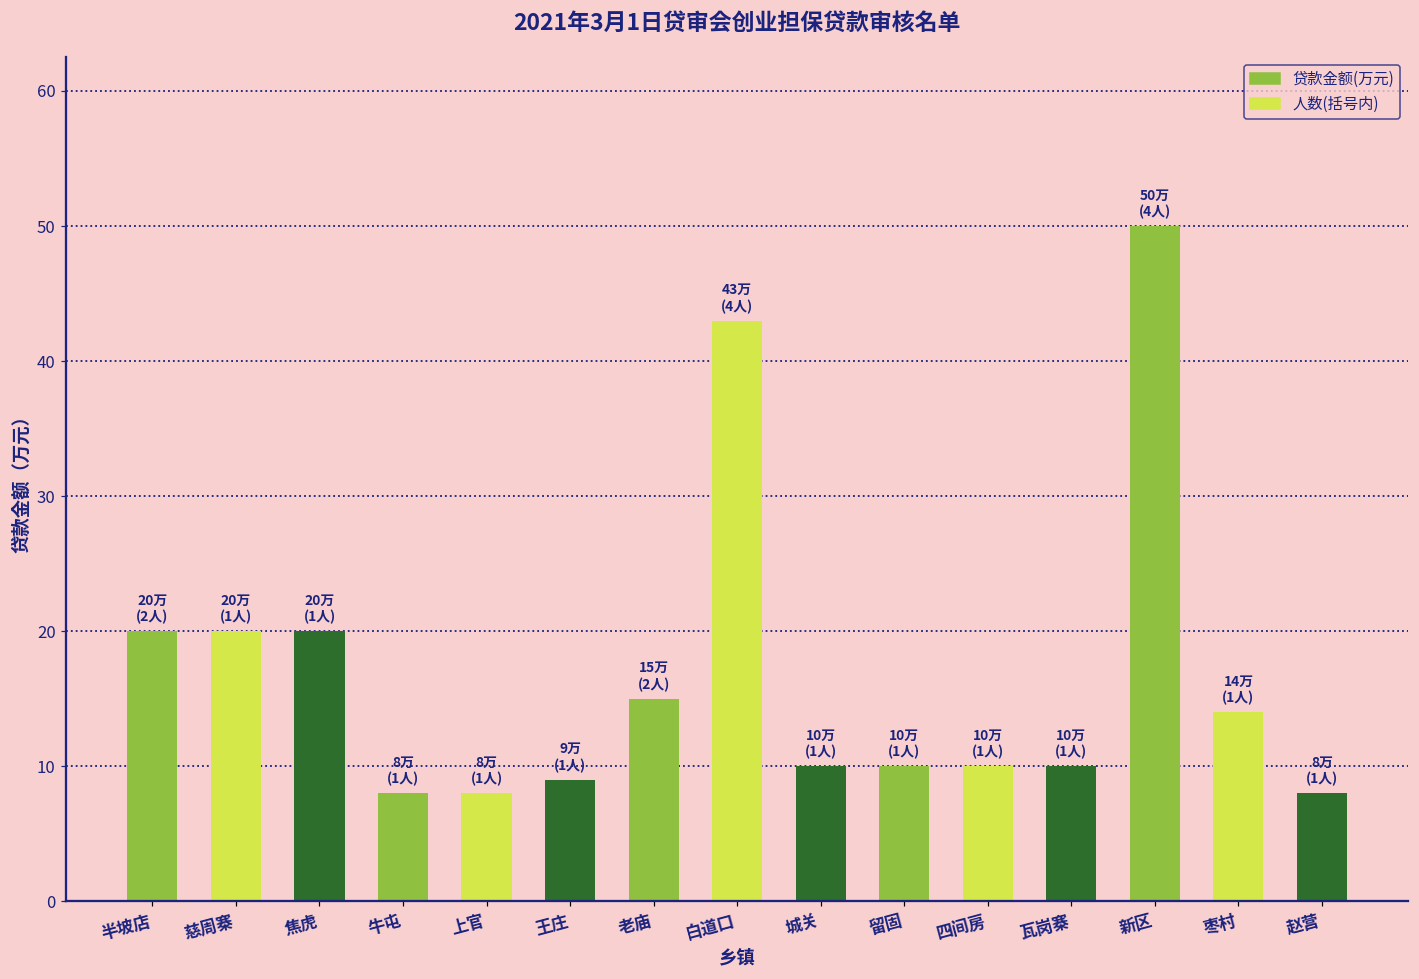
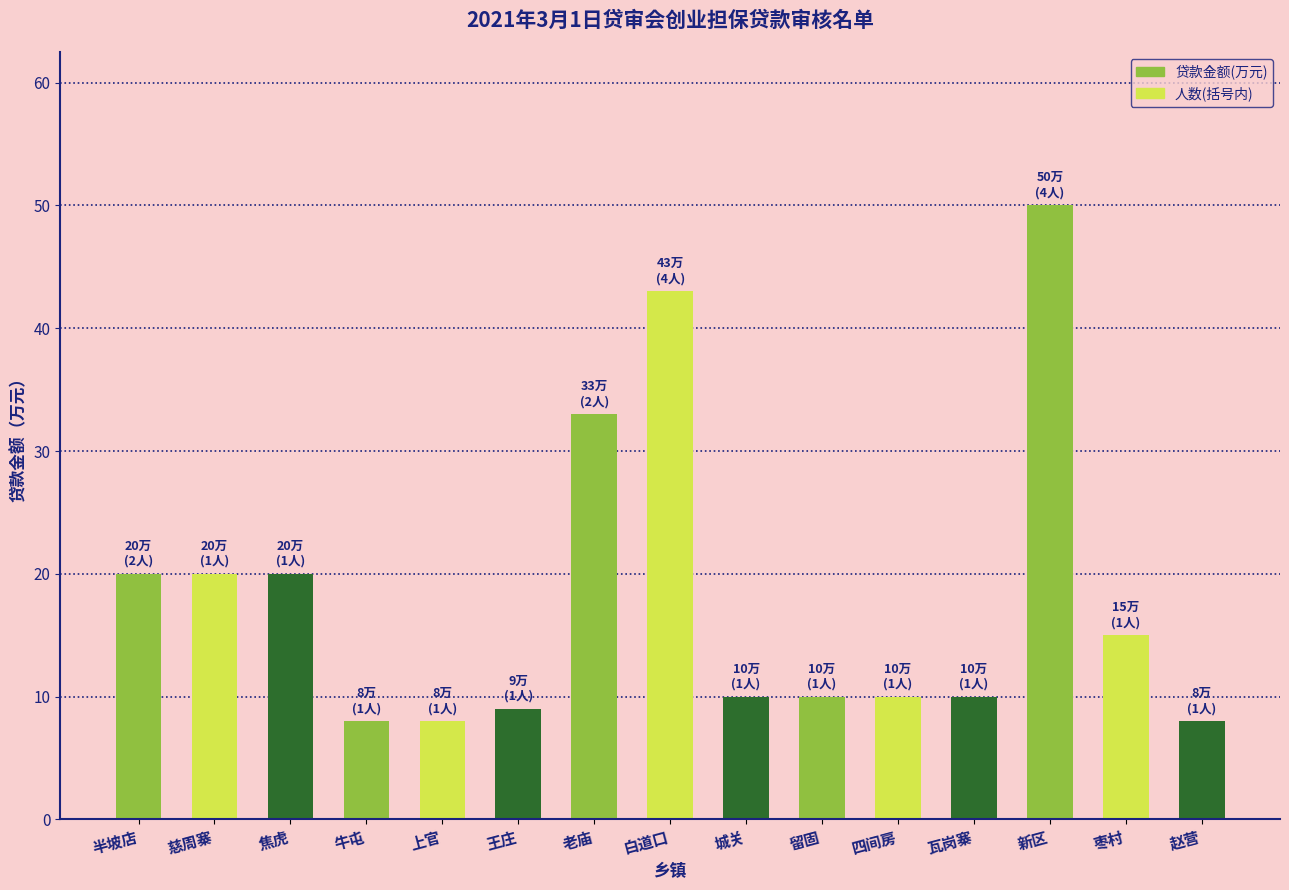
  {
    "半坡店": "20万",
    "慈周寨": "20万",
    "焦虎": "20万",
    "牛屯": "8万",
    "上官": "8万",
    "王庄": "9万",
-   "老庙": "15万",
+   "老庙": "33万",
    "白道口": "43万",
    "城关": "10万",
    "留固": "10万",
    "四间房": "10万",
    "瓦岗寨": "10万",
    "新区": "50万",
-   "枣村": "14万",
+   "枣村": "15万",
    "赵营": "8万"
  }
